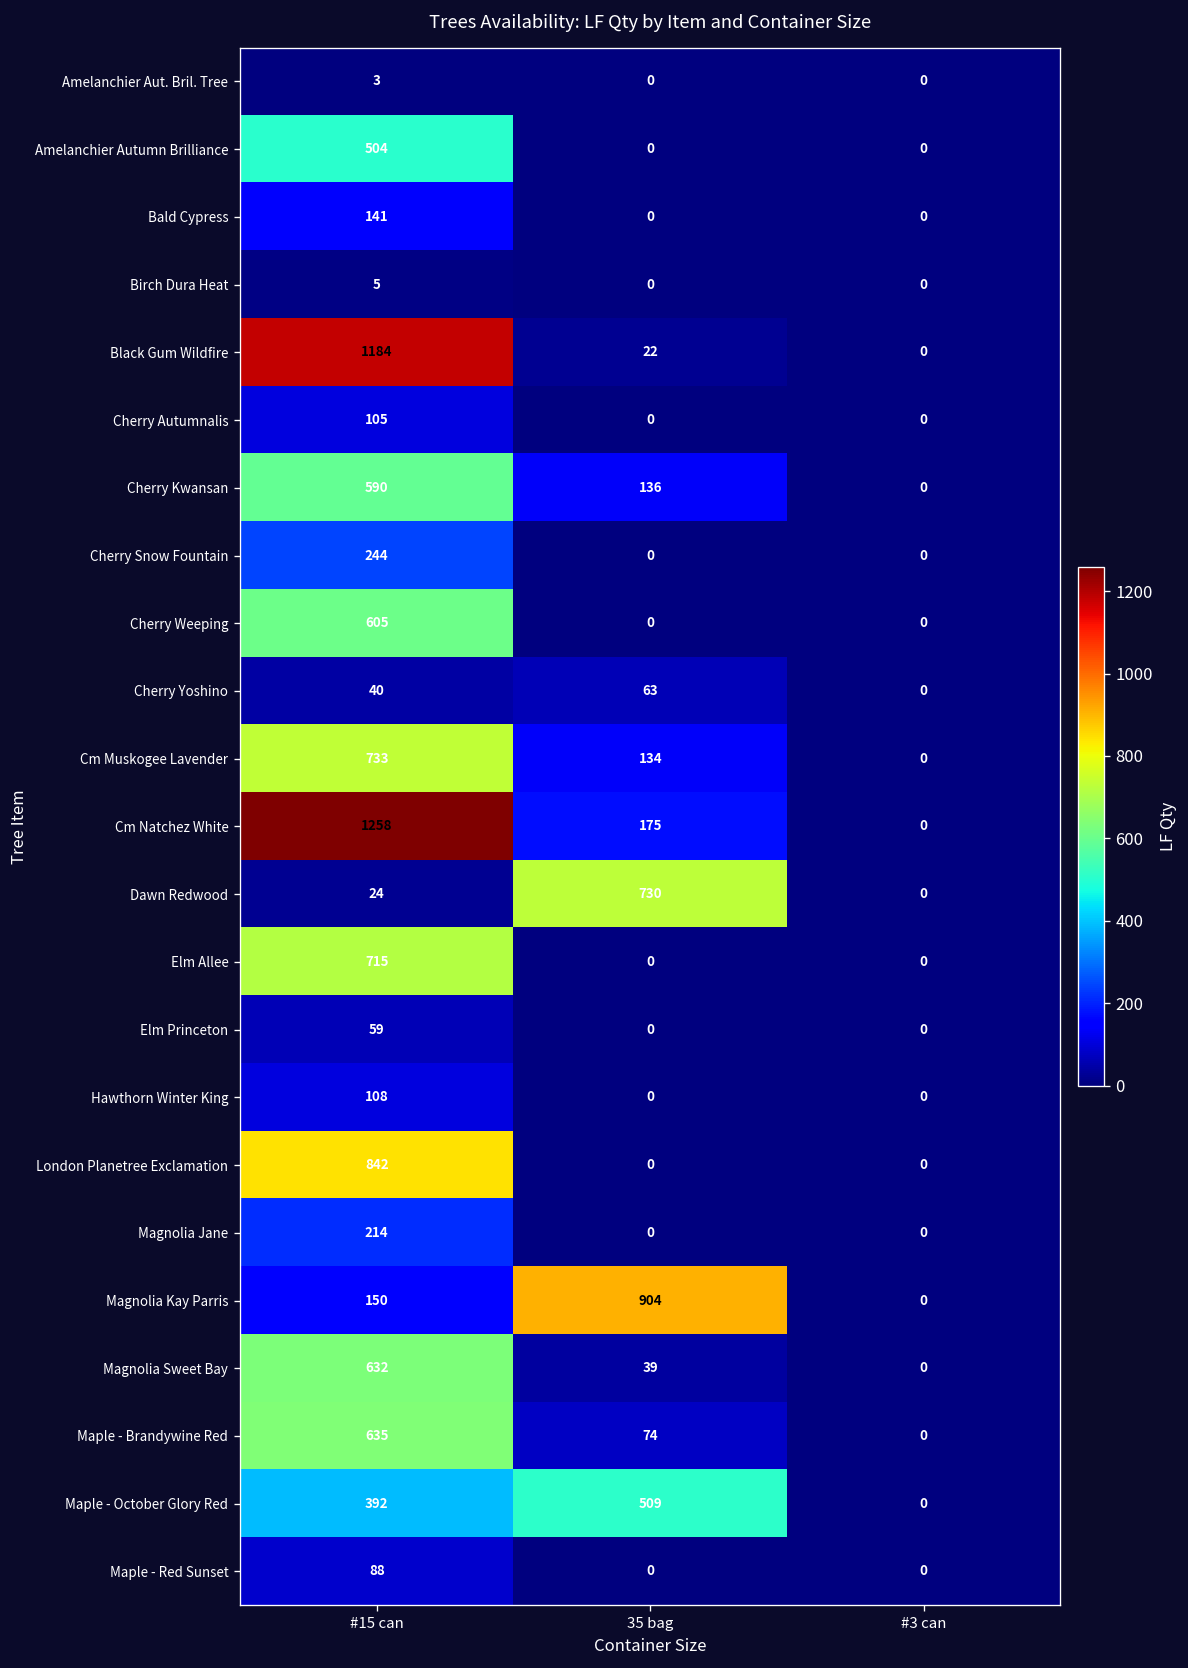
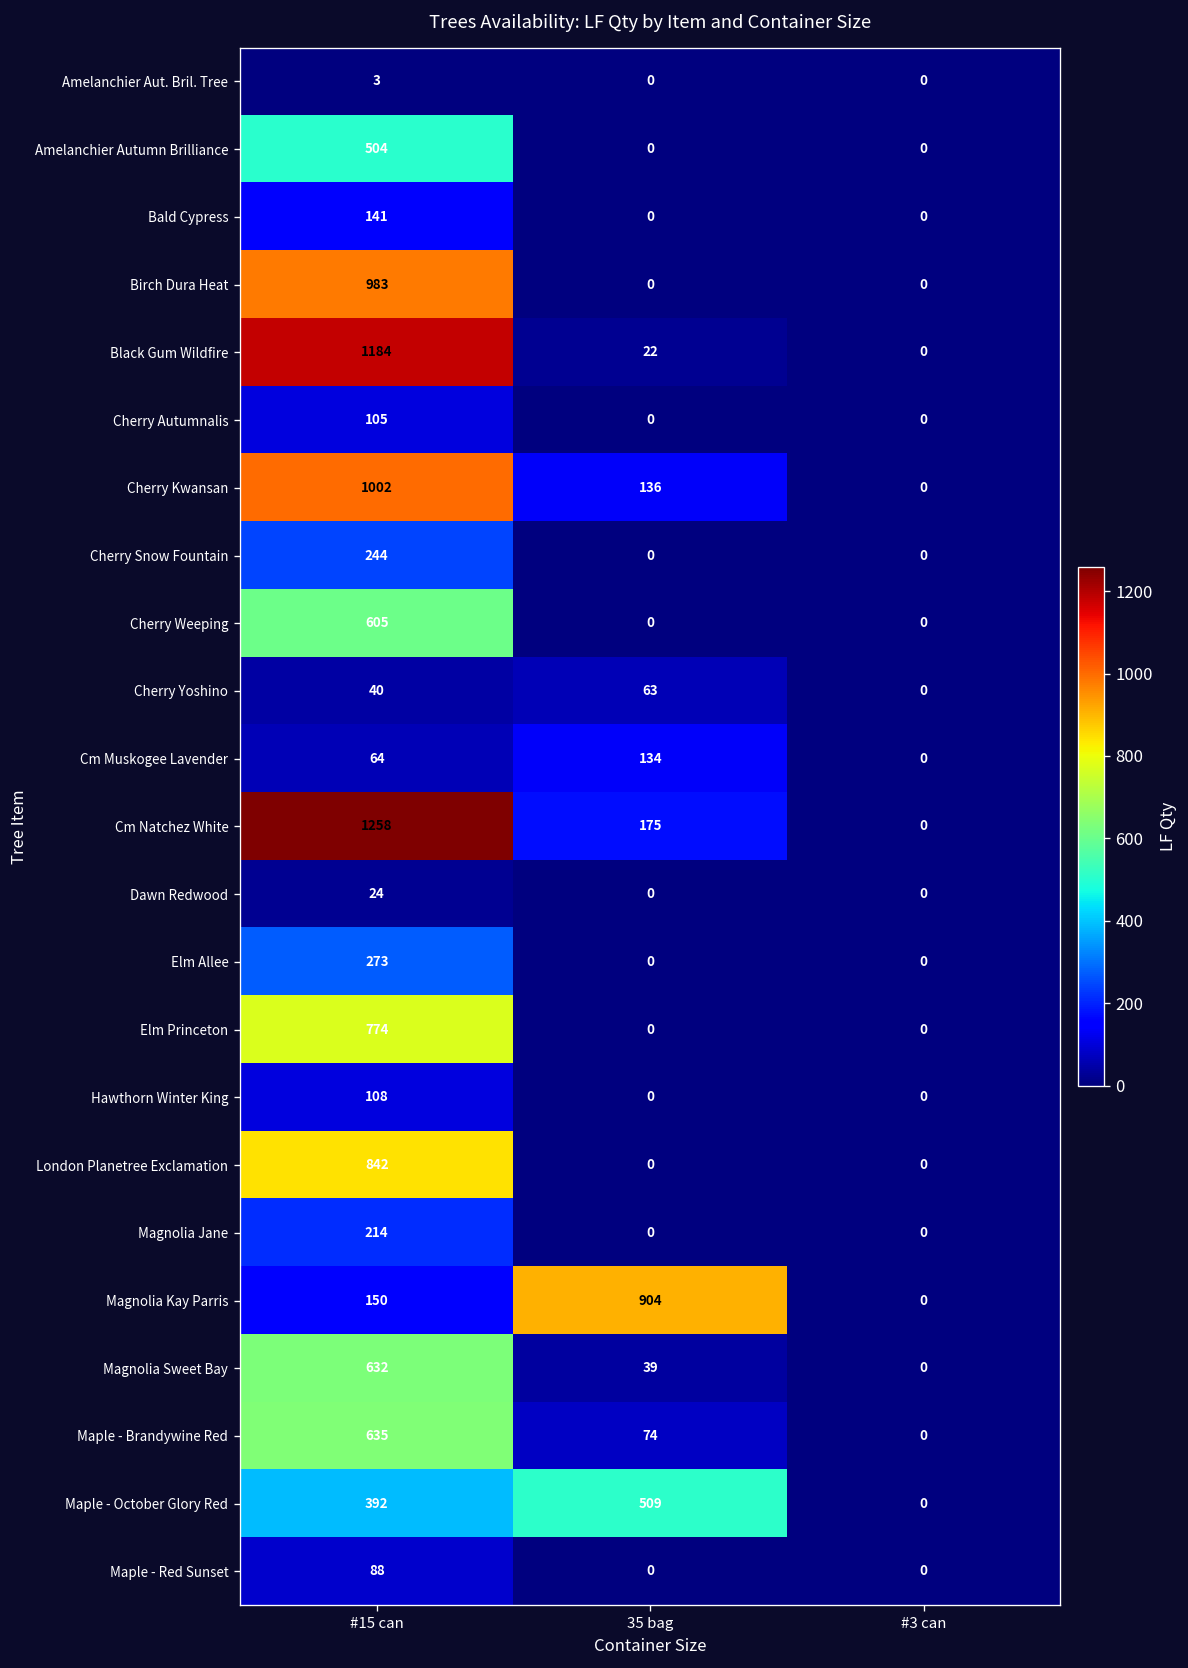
  {
    "Amelanchier Aut. Bril. Tree": {
      "#15 can": 3,
      "35 bag": 0,
      "#3 can": 0
    },
    "Amelanchier Autumn Brilliance": {
      "#15 can": 504,
      "35 bag": 0,
      "#3 can": 0
    },
    "Bald Cypress": {
      "#15 can": 141,
      "35 bag": 0,
      "#3 can": 0
    },
    "Birch Dura Heat": {
-     "#15 can": 5,
+     "#15 can": 983,
      "35 bag": 0,
      "#3 can": 0
    },
    "Black Gum Wildfire": {
      "#15 can": 1184,
      "35 bag": 22,
      "#3 can": 0
    },
    "Cherry Autumnalis": {
      "#15 can": 105,
      "35 bag": 0,
      "#3 can": 0
    },
    "Cherry Kwansan": {
-     "#15 can": 590,
+     "#15 can": 1002,
      "35 bag": 136,
      "#3 can": 0
    },
    "Cherry Snow Fountain": {
      "#15 can": 244,
      "35 bag": 0,
      "#3 can": 0
    },
    "Cherry Weeping": {
      "#15 can": 605,
      "35 bag": 0,
      "#3 can": 0
    },
    "Cherry Yoshino": {
      "#15 can": 40,
      "35 bag": 63,
      "#3 can": 0
    },
    "Cm Muskogee Lavender": {
-     "#15 can": 733,
+     "#15 can": 64,
      "35 bag": 134,
      "#3 can": 0
    },
    "Cm Natchez White": {
      "#15 can": 1258,
      "35 bag": 175,
      "#3 can": 0
    },
    "Dawn Redwood": {
      "#15 can": 24,
-     "35 bag": 730,
+     "35 bag": 0,
      "#3 can": 0
    },
    "Elm Allee": {
-     "#15 can": 715,
+     "#15 can": 273,
      "35 bag": 0,
      "#3 can": 0
    },
    "Elm Princeton": {
-     "#15 can": 59,
+     "#15 can": 774,
      "35 bag": 0,
      "#3 can": 0
    },
    "Hawthorn Winter King": {
      "#15 can": 108,
      "35 bag": 0,
      "#3 can": 0
    },
    "London Planetree Exclamation": {
      "#15 can": 842,
      "35 bag": 0,
      "#3 can": 0
    },
    "Magnolia Jane": {
      "#15 can": 214,
      "35 bag": 0,
      "#3 can": 0
    },
    "Magnolia Kay Parris": {
      "#15 can": 150,
      "35 bag": 904,
      "#3 can": 0
    },
    "Magnolia Sweet Bay": {
      "#15 can": 632,
      "35 bag": 39,
      "#3 can": 0
    },
    "Maple - Brandywine Red": {
      "#15 can": 635,
      "35 bag": 74,
      "#3 can": 0
    },
    "Maple - October Glory Red": {
      "#15 can": 392,
      "35 bag": 509,
      "#3 can": 0
    },
    "Maple - Red Sunset": {
      "#15 can": 88,
      "35 bag": 0,
      "#3 can": 0
    }
  }
